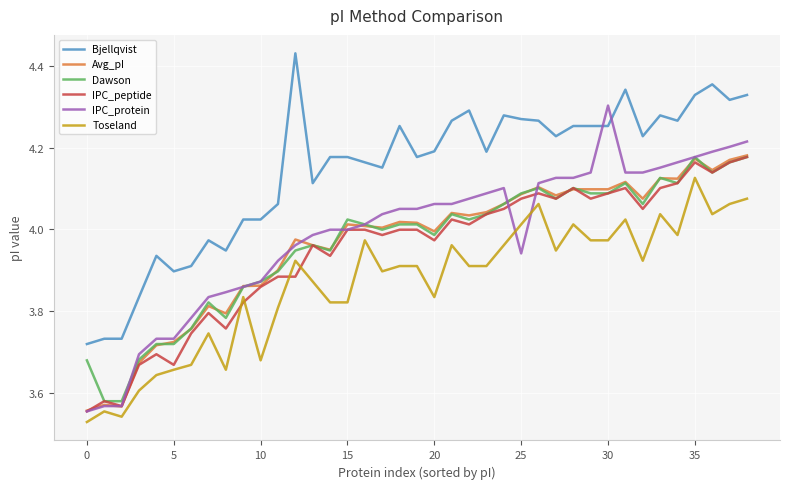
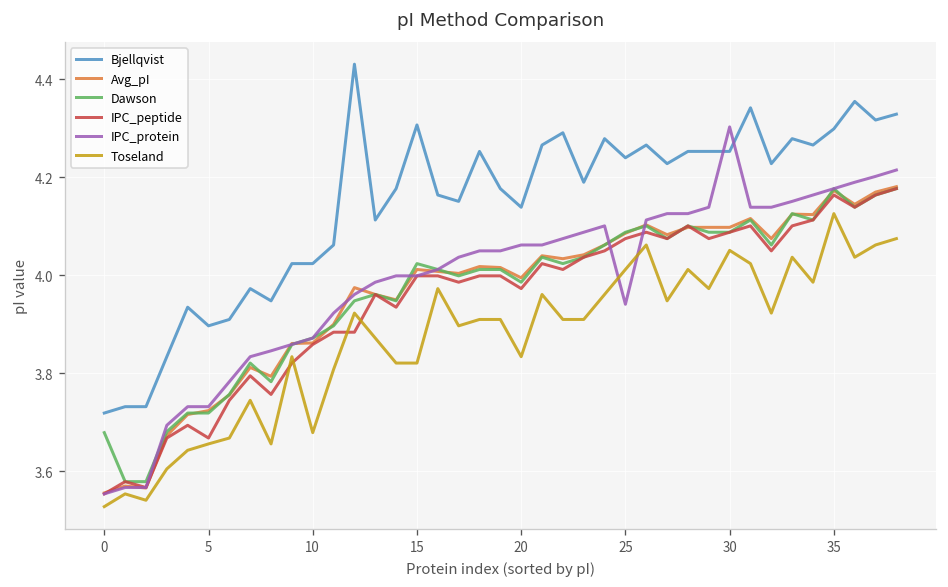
  {
    "Bjellqvist": {
      "0": 3.72,
      "5": 3.90,
      "10": 4.02,
-     "15": 4.18,
-     "20": 4.19,
-     "25": 4.27,
+     "15": 4.31,
+     "20": 4.14,
+     "25": 4.24,
      "30": 4.25,
-     "35": 4.33
+     "35": 4.30
    },
    "Avg_pI": {
      "15": 4.01,
      "20": 4.00,
      "30": 4.10
    },
    "Dawson": {
      "0": 3.68,
      "15": 4.02,
      "20": 3.99
    },
    "IPC_peptide": {
      "5": 3.67,
      "20": 3.97,
      "25": 4.08,
      "35": 4.16
    },
    "IPC_protein": {
      "5": 3.73,
      "20": 4.06,
      "25": 3.94,
      "30": 4.30
    },
    "Toseland": {
      "0": 3.53,
      "5": 3.66,
      "10": 3.68,
      "15": 3.82,
      "20": 3.83,
      "25": 4.01,
-     "30": 3.97,
+     "30": 4.05,
      "35": 4.13
    }
  }
